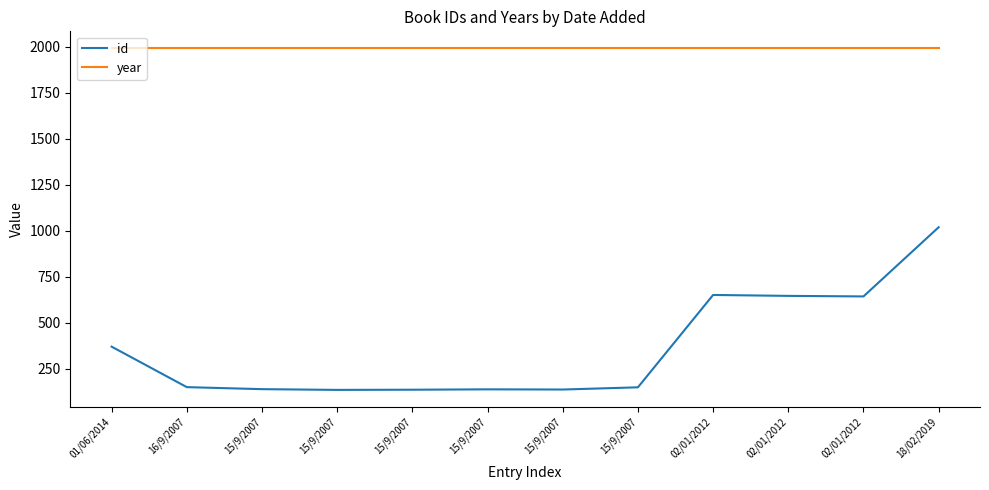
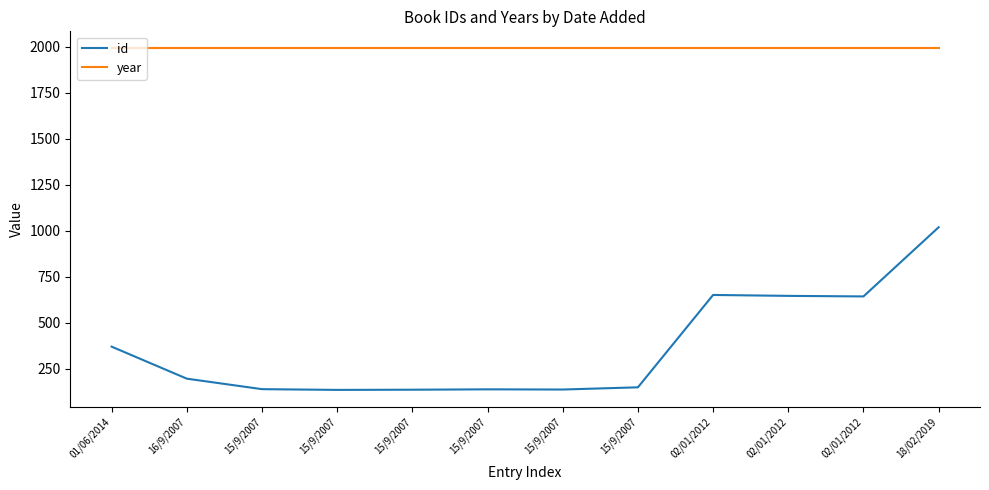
  {
    "id": {
      "01/06/2014": 370,
-     "16/9/2007": 150,
+     "16/9/2007": 200,
      "18/02/2019": 1020
    },
    "year": {
      "16/9/2007": 1990,
      "18/02/2019": 1990
    }
  }
